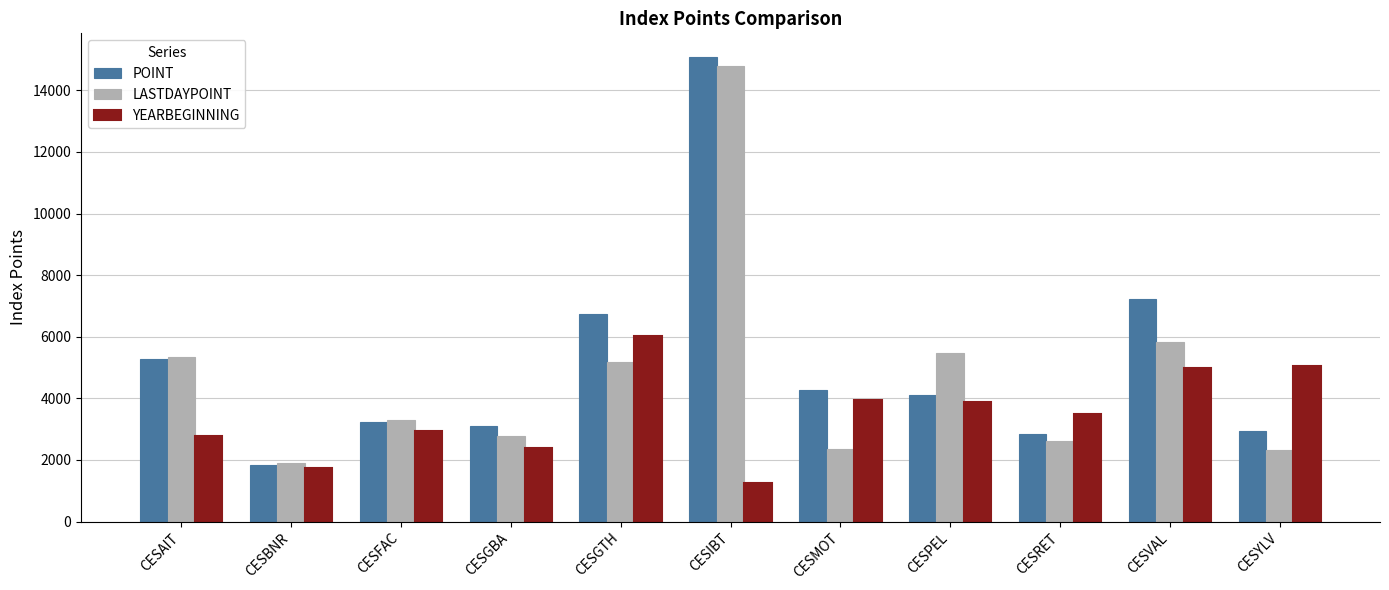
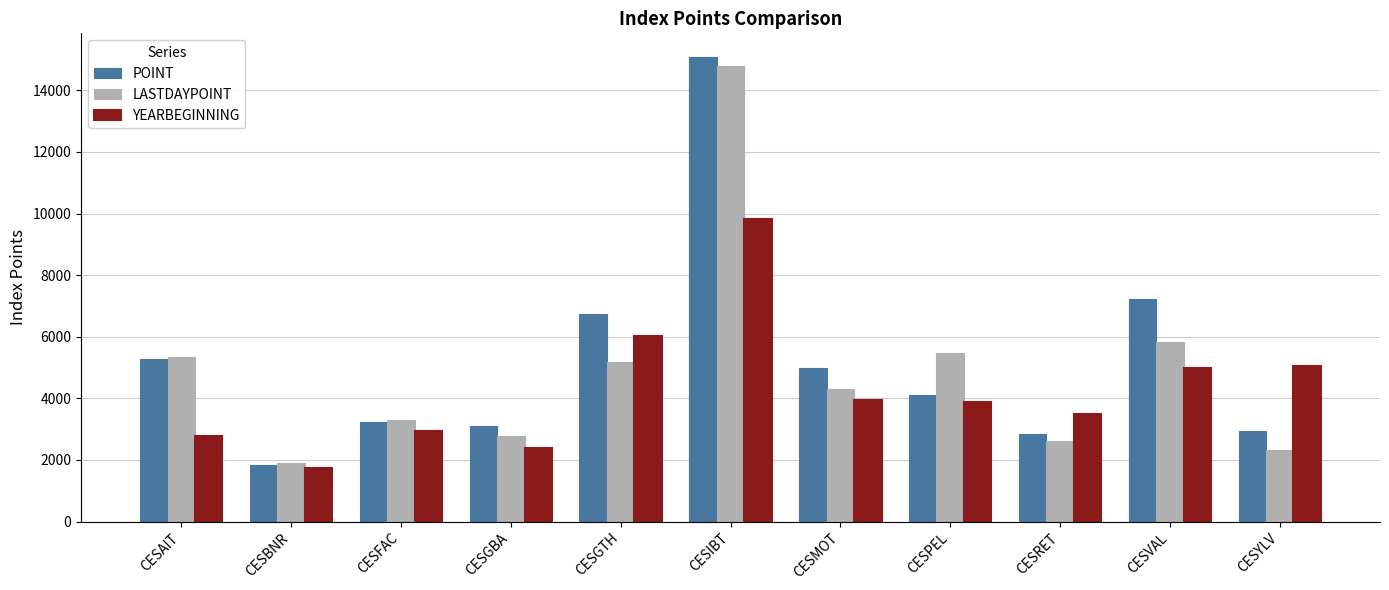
  {
    "POINT": {
      "CESAIT": 5300,
      "CESBNR": 1900,
      "CESFAC": 3200,
      "CESGBA": 3100,
      "CESGTH": 6700,
      "CESIBT": 15100,
-     "CESMOT": 4300,
+     "CESMOT": 5000,
      "CESPEL": 4100,
      "CESRET": 2800,
      "CESVAL": 7200,
      "CESYLV": 2900
    },
    "LASTDAYPOINT": {
      "CESAIT": 5400,
      "CESBNR": 1900,
      "CESFAC": 3300,
      "CESGBA": 2800,
      "CESGTH": 5200,
      "CESIBT": 14800,
-     "CESMOT": 2300,
+     "CESMOT": 4300,
      "CESPEL": 5500,
      "CESRET": 2600,
      "CESVAL": 5800,
      "CESYLV": 2300
    },
    "YEARBEGINNING": {
      "CESAIT": 2800,
      "CESBNR": 1700,
      "CESFAC": 2900,
      "CESGBA": 2400,
      "CESGTH": 6000,
-     "CESIBT": 1200,
+     "CESIBT": 9800,
      "CESMOT": 3900,
      "CESPEL": 3900,
      "CESRET": 3500,
      "CESVAL": 5000,
      "CESYLV": 5000
    }
  }
